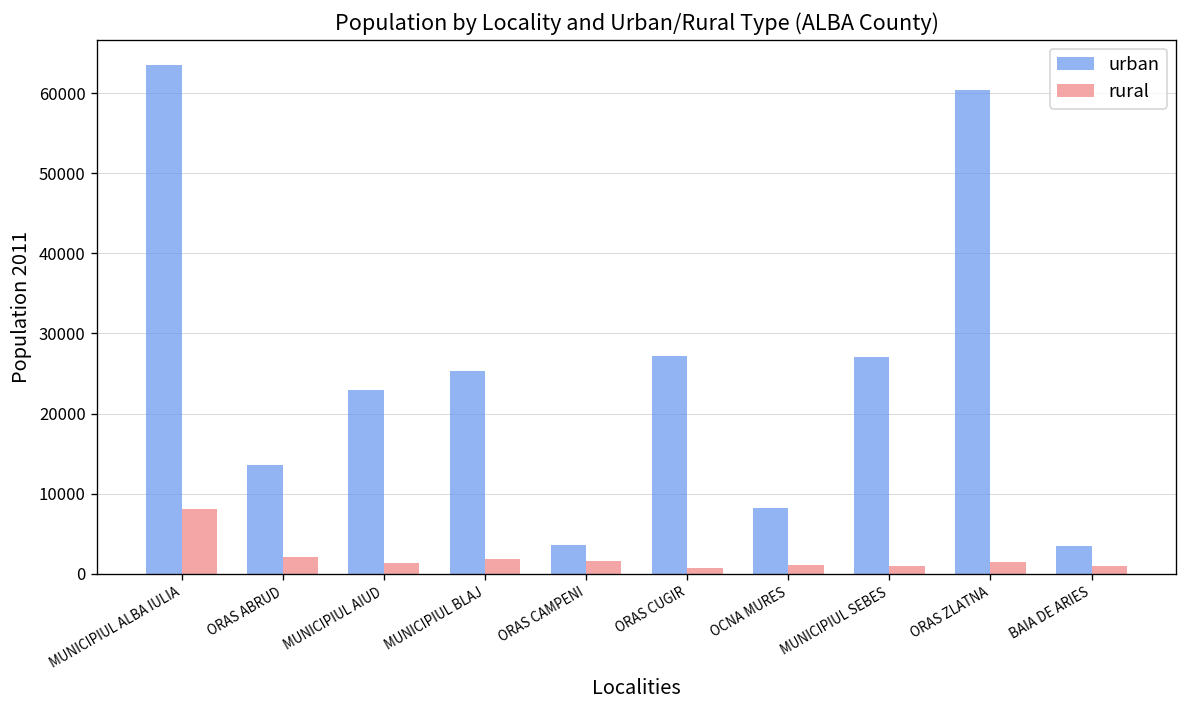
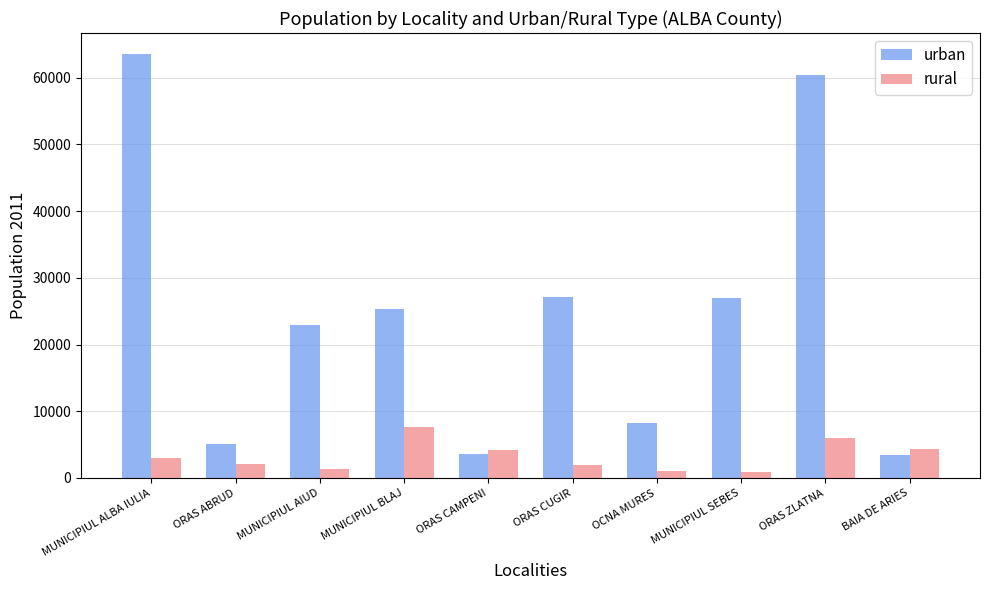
  {
    "urban": {
      "MUNICIPIUL ALBA IULIA": 64000,
-     "ORAS ABRUD": 14000,
+     "ORAS ABRUD": 5000,
      "MUNICIPIUL AIUD": 23000,
      "MUNICIPIUL BLAJ": 25000,
      "ORAS CAMPENI": 4000,
      "ORAS CUGIR": 27000,
      "OCNA MURES": 8000,
      "MUNICIPIUL SEBES": 27000,
      "ORAS ZLATNA": 60000,
      "BAIA DE ARIES": 3000
    },
    "rural": {
-     "MUNICIPIUL ALBA IULIA": 8000,
+     "MUNICIPIUL ALBA IULIA": 3000,
      "ORAS ABRUD": 2000,
      "MUNICIPIUL AIUD": 1000,
-     "MUNICIPIUL BLAJ": 2000,
-     "ORAS CAMPENI": 2000,
-     "ORAS CUGIR": 1000,
+     "MUNICIPIUL BLAJ": 8000,
+     "ORAS CAMPENI": 4000,
+     "ORAS CUGIR": 2000,
      "OCNA MURES": 1000,
      "MUNICIPIUL SEBES": 1000,
-     "ORAS ZLATNA": 1000,
-     "BAIA DE ARIES": 1000
+     "ORAS ZLATNA": 6000,
+     "BAIA DE ARIES": 4000
    }
  }
